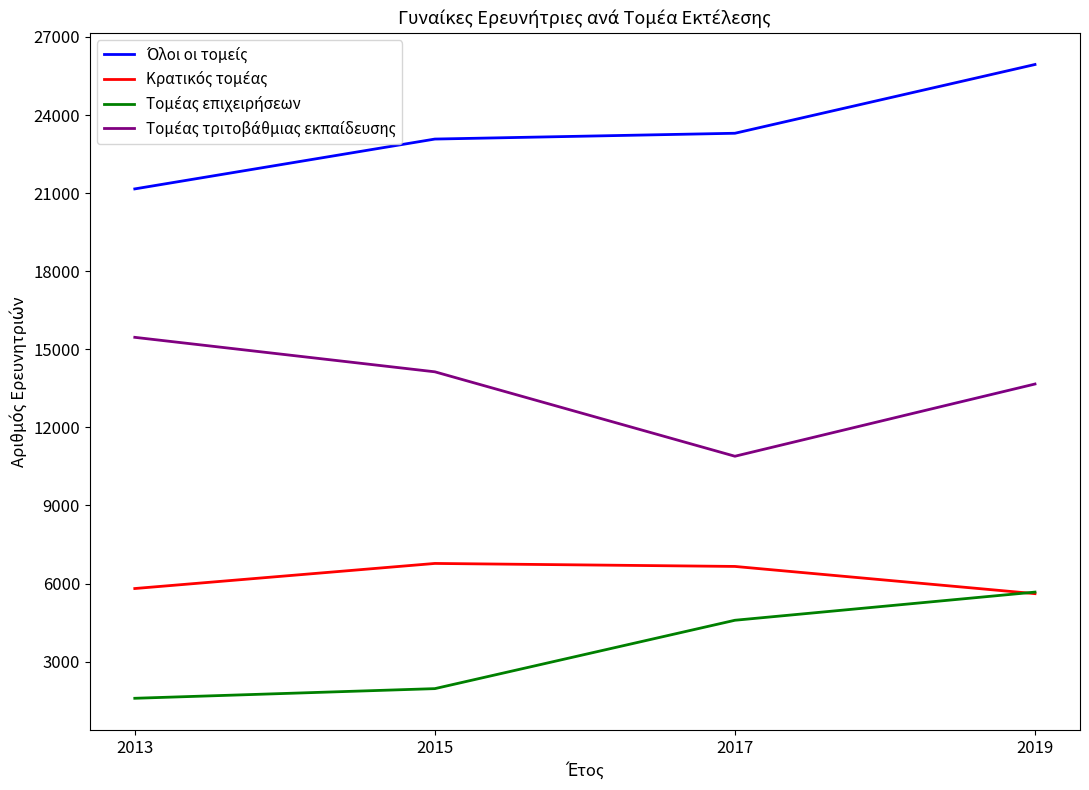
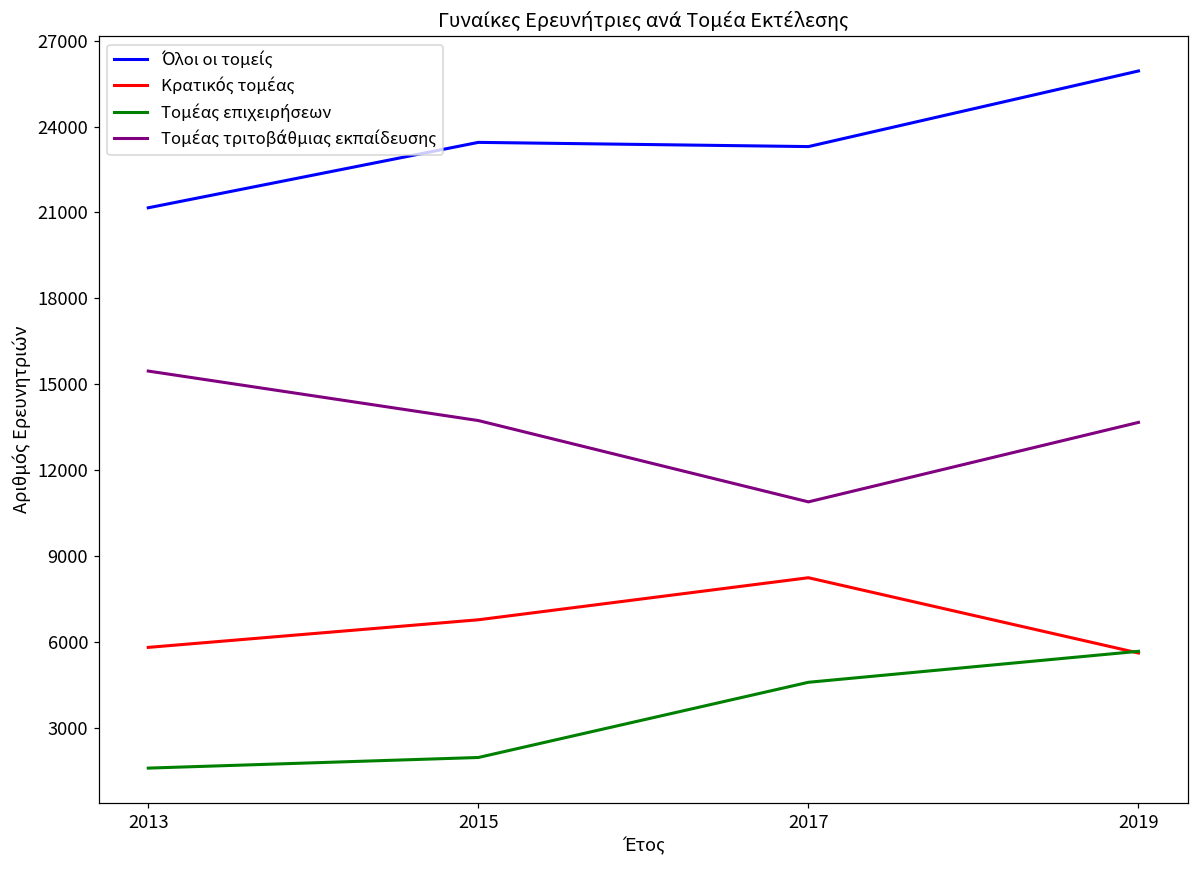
  {
    "Όλοι οι τομείς": {
      "2013": 21200,
-     "2015": 23100,
+     "2015": 23400,
      "2017": 23300,
      "2019": 25900
    },
    "Κρατικός τομέας": {
      "2013": 5800,
      "2015": 6800,
-     "2017": 6700
+     "2017": 8200
    },
    "Τομέας επιχειρήσεων": {
      "2013": 1600,
      "2015": 2000,
      "2017": 4600
    },
    "Τομέας τριτοβάθμιας εκπαίδευσης": {
      "2013": 15500,
-     "2015": 14100,
+     "2015": 13700,
      "2017": 10900,
      "2019": 13700
    }
  }
